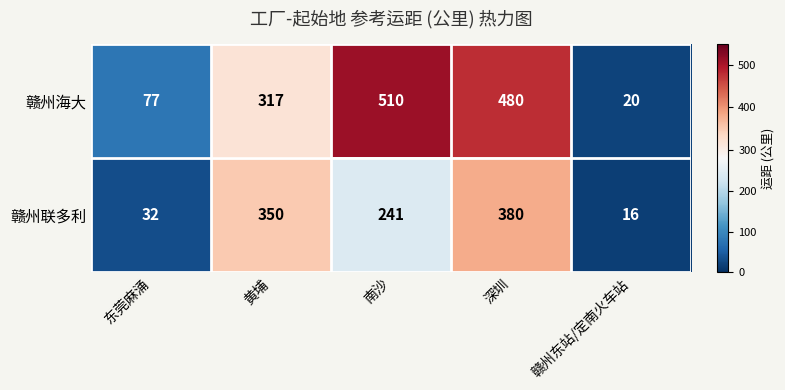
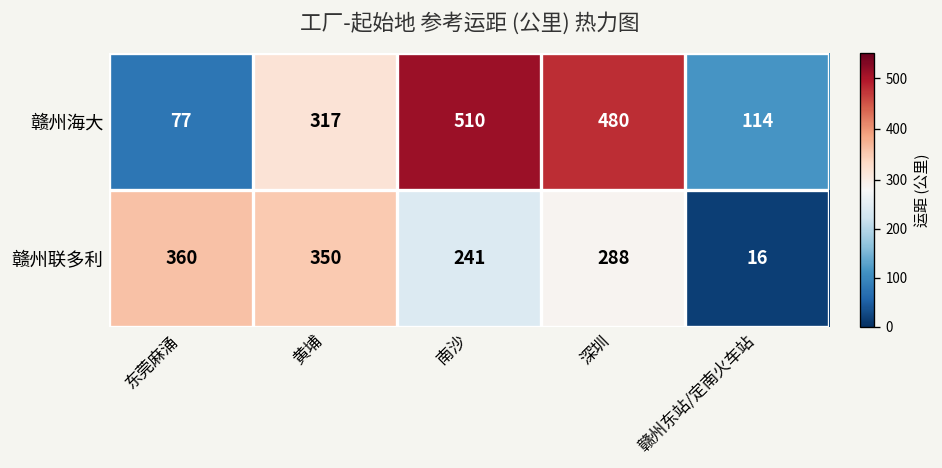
  {
    "赣州海大": {
      "东莞麻涌": 77,
      "黄埔": 317,
      "南沙": 510,
      "深圳": 480,
-     "赣州东站/定南火车站": 20
+     "赣州东站/定南火车站": 114
    },
    "赣州联多利": {
-     "东莞麻涌": 32,
+     "东莞麻涌": 360,
      "黄埔": 350,
      "南沙": 241,
-     "深圳": 380,
+     "深圳": 288,
      "赣州东站/定南火车站": 16
    }
  }
